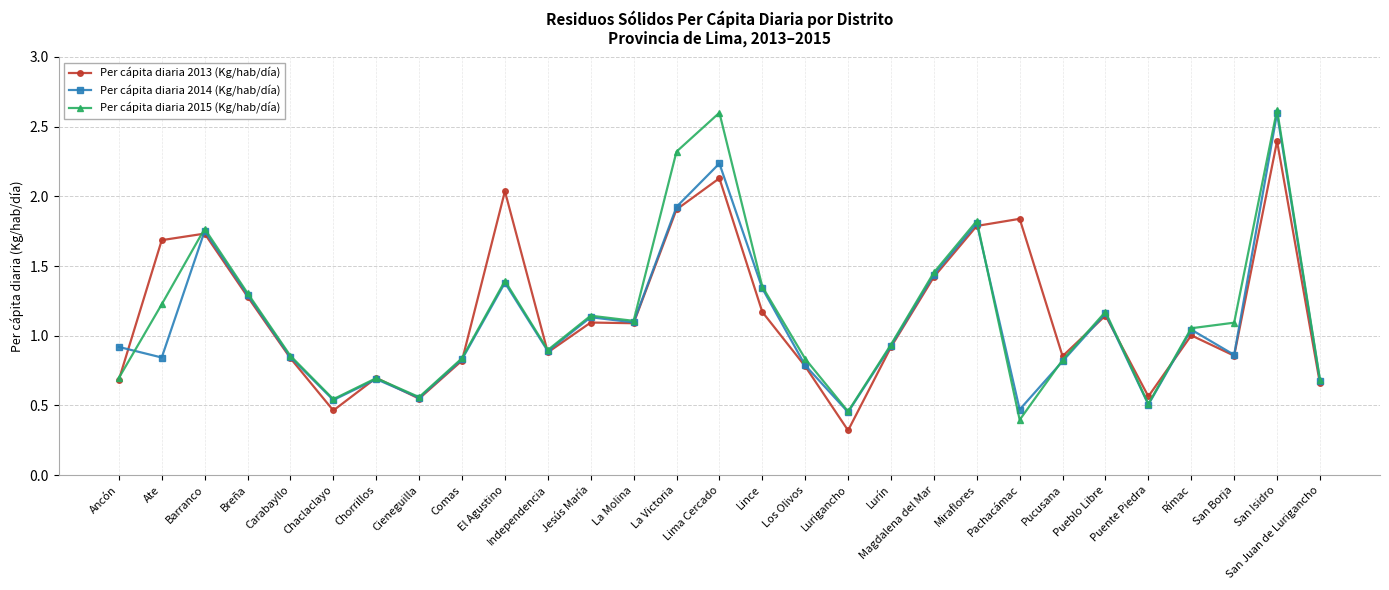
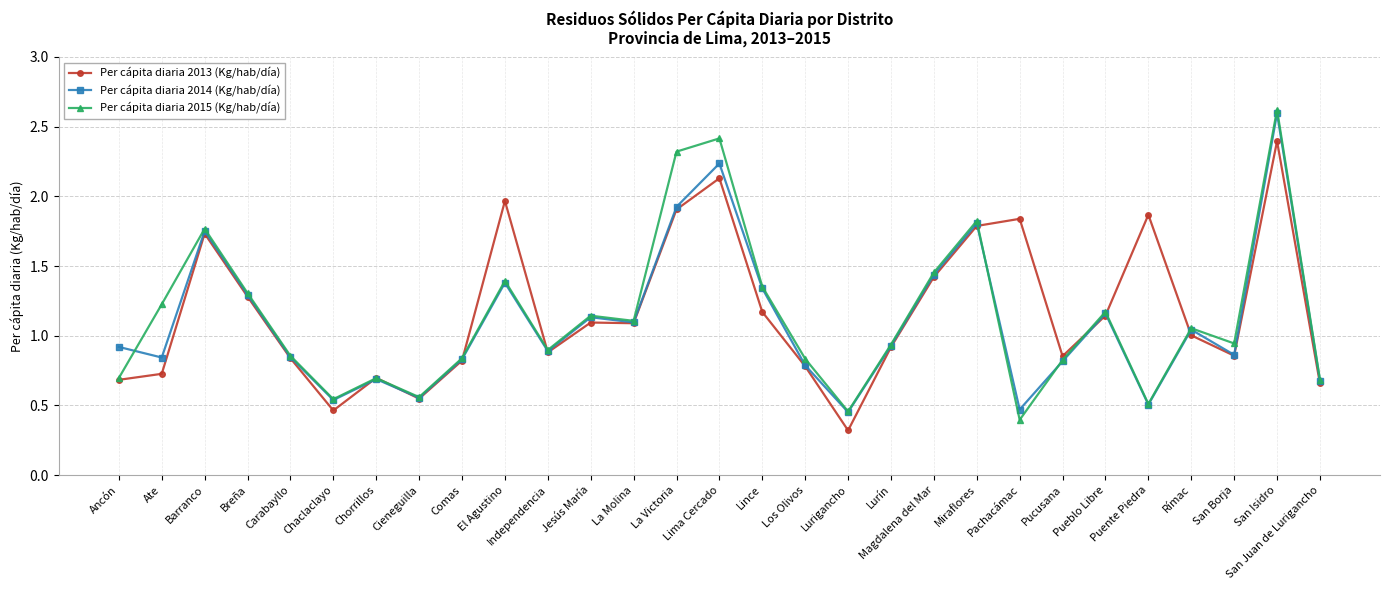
  {
    "Per cápita diaria 2013 (Kg/hab/día)": {
-     "Ate": 1.69,
+     "Ate": 0.73,
      "Chaclaclayo": 0.46,
-     "El Agustino": 2.04,
+     "El Agustino": 1.97,
      "Jesús María": 1.10,
      "La Victoria": 1.91,
      "Lima Cercado": 2.13,
      "Lince": 1.17,
      "Lurigancho": 0.32,
      "Pachacámac": 1.84,
      "Pucusana": 0.85,
-     "Puente Piedra": 0.57,
+     "Puente Piedra": 1.87,
      "Rímac": 1.00,
      "San Isidro": 2.40,
      "San Juan de Lurigancho": 0.66
    },
    "Per cápita diaria 2014 (Kg/hab/día)": {
      "Ancón": 0.92,
      "Ate": 0.84,
      "La Victoria": 1.93,
      "Lima Cercado": 2.24,
      "Pachacámac": 0.47,
      "San Isidro": 2.60
    },
    "Per cápita diaria 2015 (Kg/hab/día)": {
      "Ate": 1.23,
      "La Victoria": 2.32,
-     "Lima Cercado": 2.60,
+     "Lima Cercado": 2.42,
      "Los Olivos": 0.84,
      "Pachacámac": 0.40,
-     "San Borja": 1.09,
+     "San Borja": 0.95,
      "San Isidro": 2.62
    }
  }
